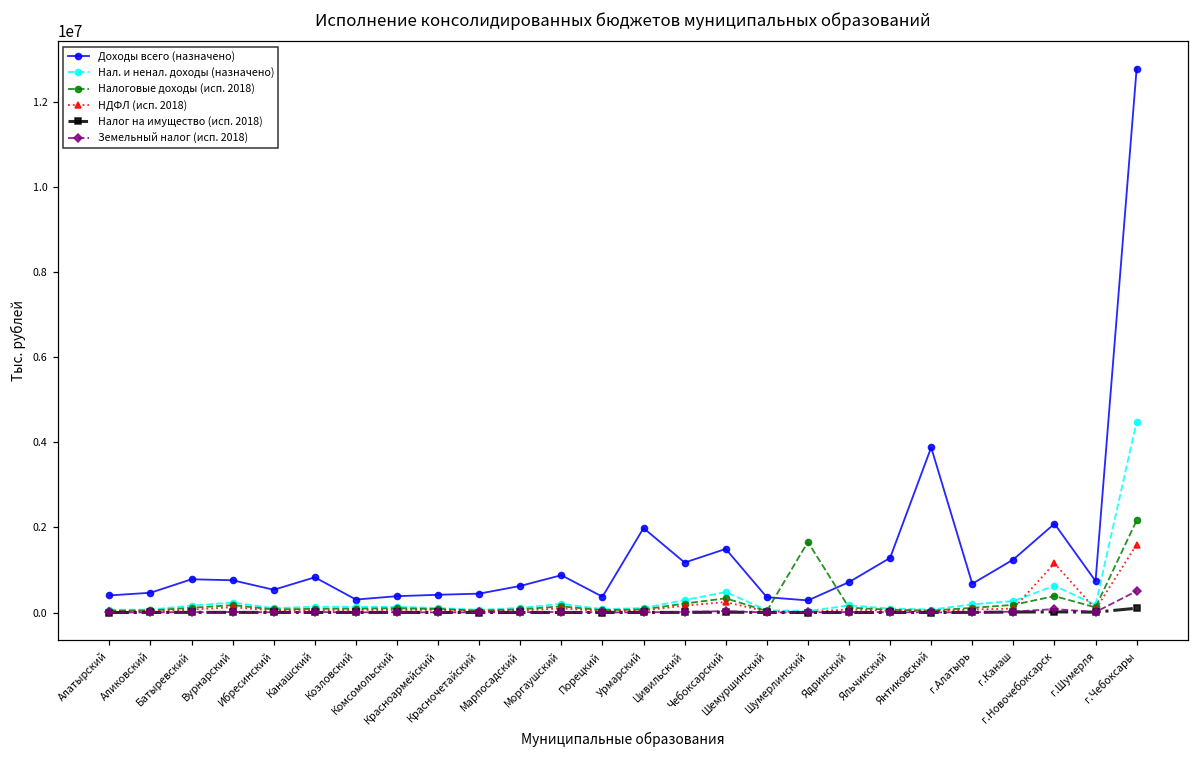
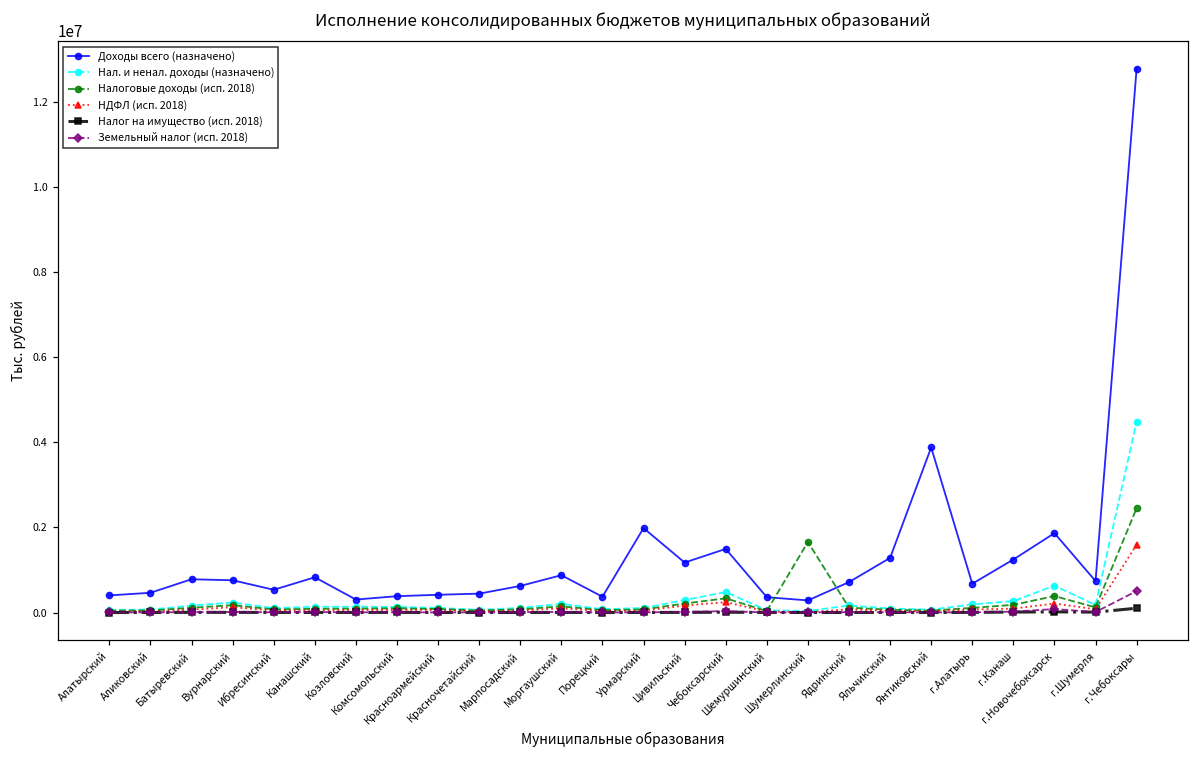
  {
    "Доходы всего (назначено)": {
      "Алатырский": 400000,
      "Аликовский": 500000,
      "Батыревский": 800000,
      "Вурнарский": 800000,
      "Ибресинский": 500000,
      "Канашский": 800000,
      "Козловский": 300000,
      "Комсомольский": 400000,
      "Красноармейский": 400000,
      "Красночетайский": 400000,
      "Марпосадский": 600000,
      "Моргаушский": 900000,
      "Порецкий": 400000,
      "Урмарский": 2000000,
      "Цивильский": 1200000,
      "Чебоксарский": 1500000,
      "Шемуршинский": 400000,
      "Шумерлинский": 300000,
      "Ядринский": 700000,
      "Яльчикский": 1300000,
      "Янтиковский": 3900000,
      "г.Алатырь": 700000,
      "г.Канаш": 1200000,
-     "г.Новочебоксарск": 2100000,
+     "г.Новочебоксарск": 1900000,
      "г.Шумерля": 700000,
      "г.Чебоксары": 12800000
    },
    "Нал. и ненал. доходы (назначено)": {
      "Цивильский": 300000,
      "Чебоксарский": 500000,
      "г.Алатырь": 200000,
      "г.Канаш": 300000,
      "г.Новочебоксарск": 600000,
      "г.Чебоксары": 4500000
    },
    "Налоговые доходы (исп. 2018)": {
      "Чебоксарский": 300000,
      "Шумерлинский": 1700000,
      "г.Канаш": 200000,
      "г.Новочебоксарск": 400000,
-     "г.Чебоксары": 2200000
+     "г.Чебоксары": 2500000
    },
    "НДФЛ (исп. 2018)": {
      "Чебоксарский": 200000,
      "г.Канаш": 100000,
-     "г.Новочебоксарск": 1200000,
+     "г.Новочебоксарск": 200000,
      "г.Чебоксары": 1600000
    },
    "Налог на имущество (исп. 2018)": {
      "г.Чебоксары": 100000
    },
    "Земельный налог (исп. 2018)": {
      "г.Чебоксары": 500000
    }
  }
